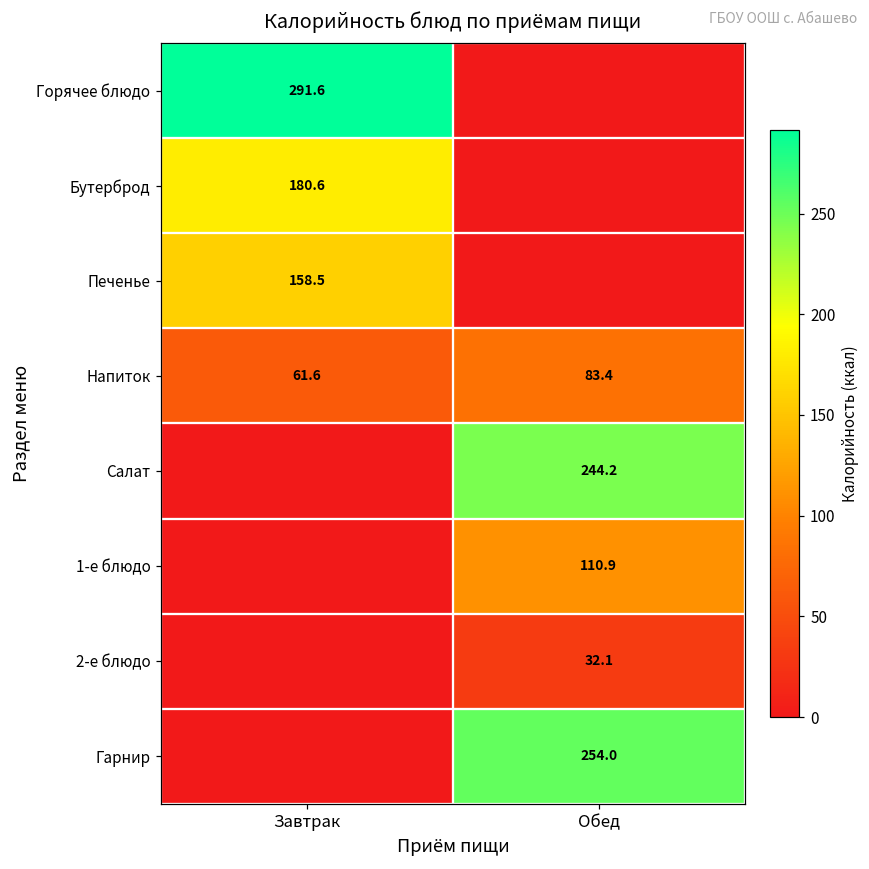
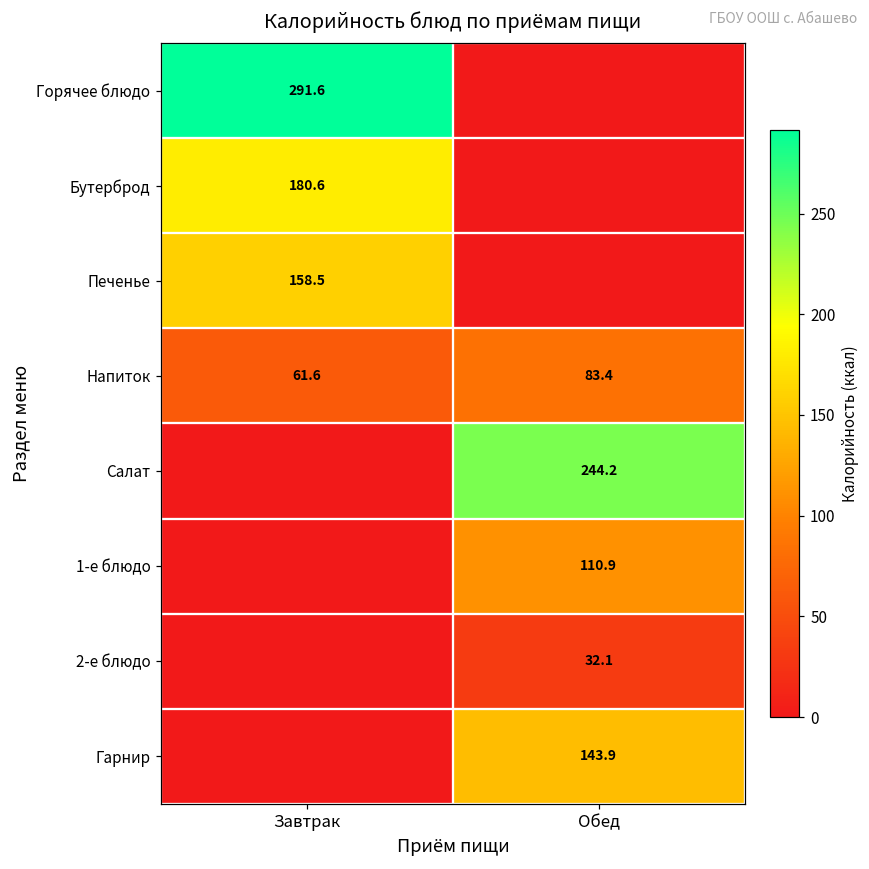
  {
    "Горячее блюдо": {
      "Завтрак": 291.6
    },
    "Бутерброд": {
      "Завтрак": 180.6
    },
    "Печенье": {
      "Завтрак": 158.5
    },
    "Напиток": {
      "Завтрак": 61.6,
      "Обед": 83.4
    },
    "Салат": {
      "Обед": 244.2
    },
    "1-е блюдо": {
      "Обед": 110.9
    },
    "2-е блюдо": {
      "Обед": 32.1
    },
    "Гарнир": {
-     "Обед": 254.0
+     "Обед": 143.9
    }
  }
